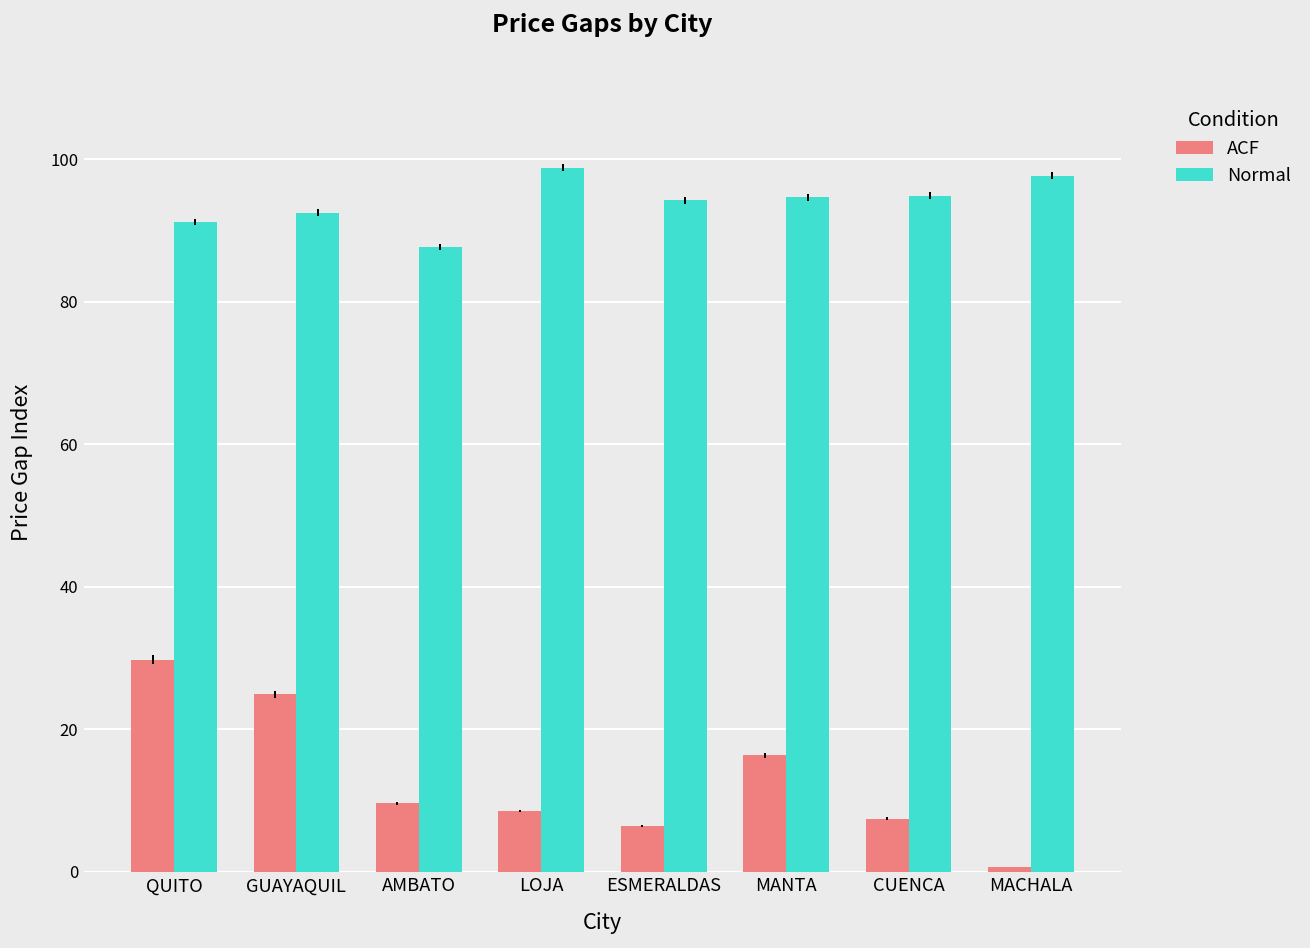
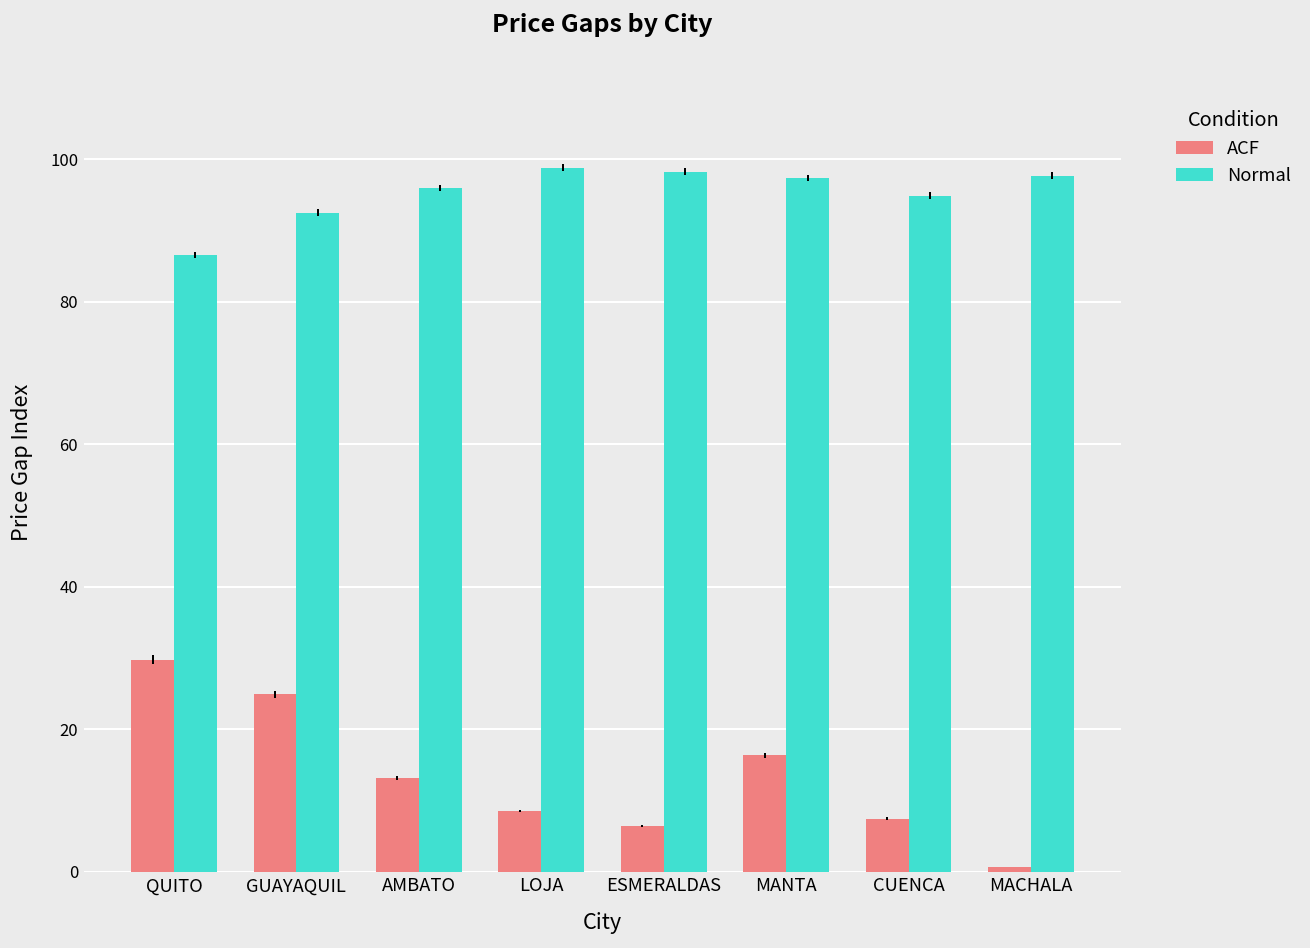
  {
    "ACF": {
      "QUITO": 30,
      "GUAYAQUIL": 25,
-     "AMBATO": 10,
+     "AMBATO": 13,
      "LOJA": 9,
      "ESMERALDAS": 6,
      "MANTA": 16,
      "CUENCA": 7,
      "MACHALA": 1
    },
    "Normal": {
-     "QUITO": 91,
+     "QUITO": 87,
      "GUAYAQUIL": 93,
-     "AMBATO": 88,
+     "AMBATO": 96,
      "LOJA": 99,
-     "ESMERALDAS": 94,
-     "MANTA": 95,
+     "ESMERALDAS": 98,
+     "MANTA": 97,
      "CUENCA": 95,
      "MACHALA": 98
    }
  }
